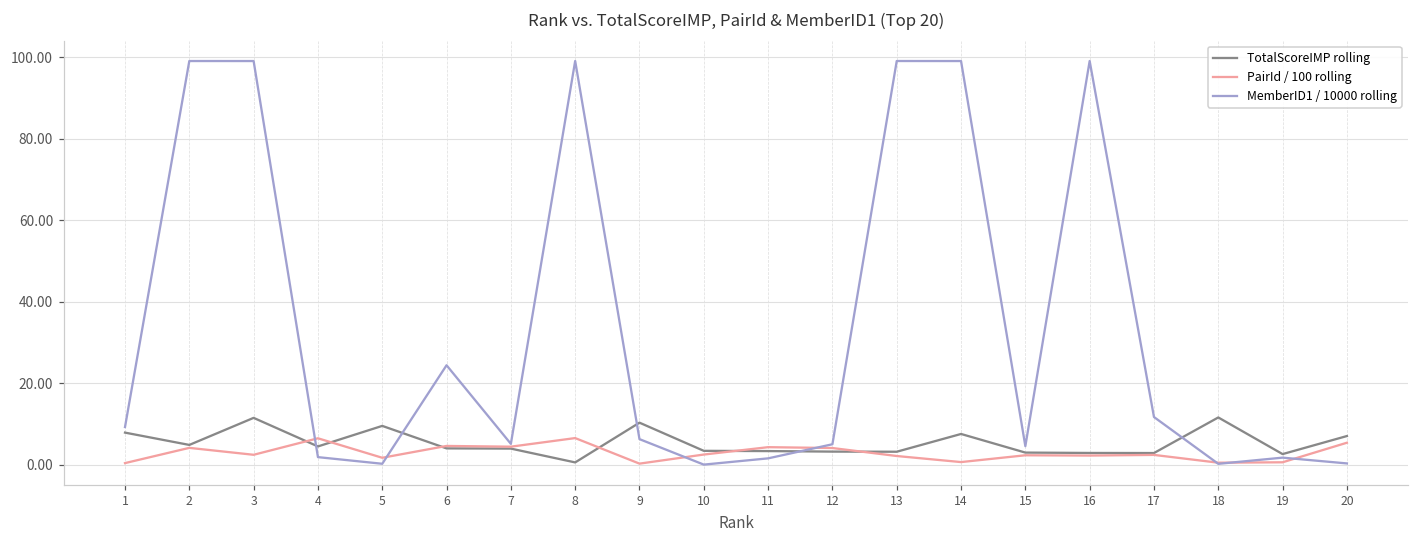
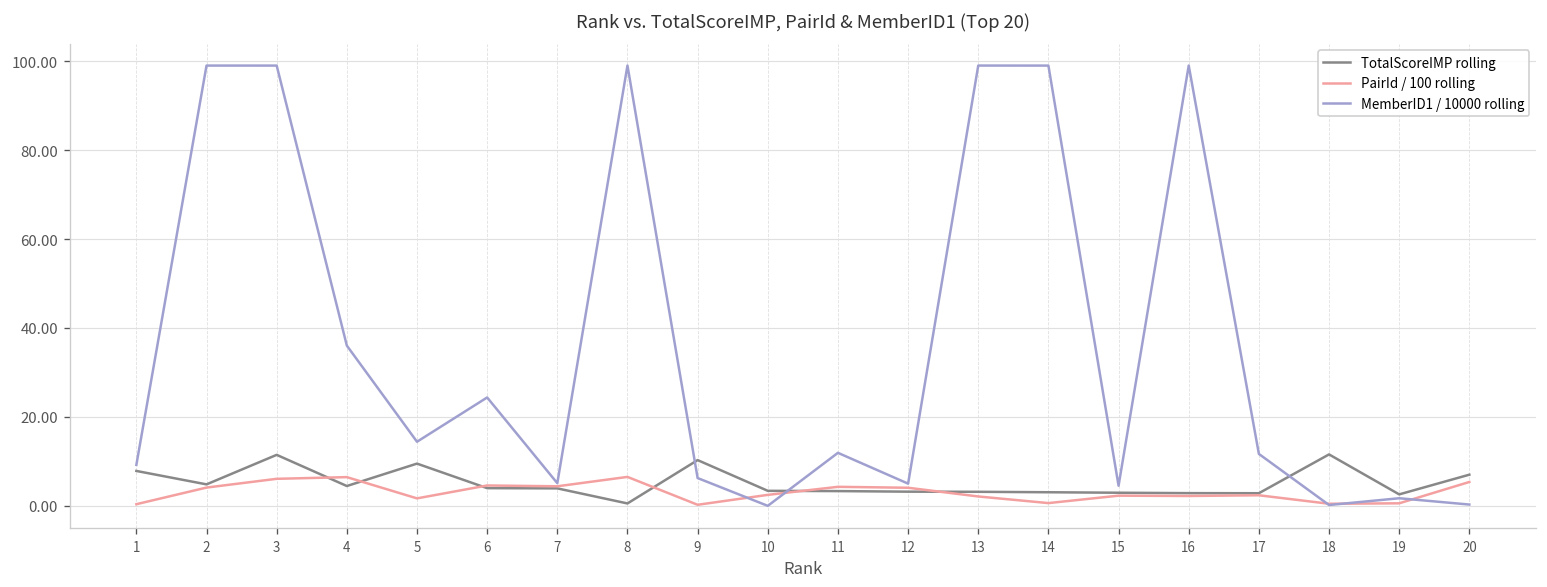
  {
    "TotalScoreIMP rolling": {
      "1": 8,
      "2": 5,
      "3": 11,
      "4": 4,
      "5": 10,
      "8": 1,
      "9": 10,
      "10": 3,
      "11": 3,
      "12": 3,
      "13": 3,
-     "14": 8,
+     "14": 3,
      "18": 12,
      "19": 3,
      "20": 7
    },
    "PairId / 100 rolling": {
      "1": 0,
      "2": 4,
-     "3": 2,
+     "3": 6,
      "4": 6,
      "5": 2,
      "8": 7,
      "9": 0,
      "10": 2,
      "11": 4,
      "12": 4,
      "13": 2,
      "14": 1,
      "19": 1,
      "20": 5
    },
    "MemberID1 / 10000 rolling": {
      "1": 9,
      "2": 99,
      "3": 99,
-     "4": 2,
-     "5": 0,
+     "4": 36,
+     "5": 14,
      "6": 24,
      "7": 5,
      "8": 99,
      "9": 6,
      "10": 0,
-     "11": 2,
+     "11": 12,
      "12": 5,
      "13": 99,
      "14": 99,
      "15": 5,
      "16": 99,
      "17": 12,
      "19": 2,
      "20": 0
    }
  }
